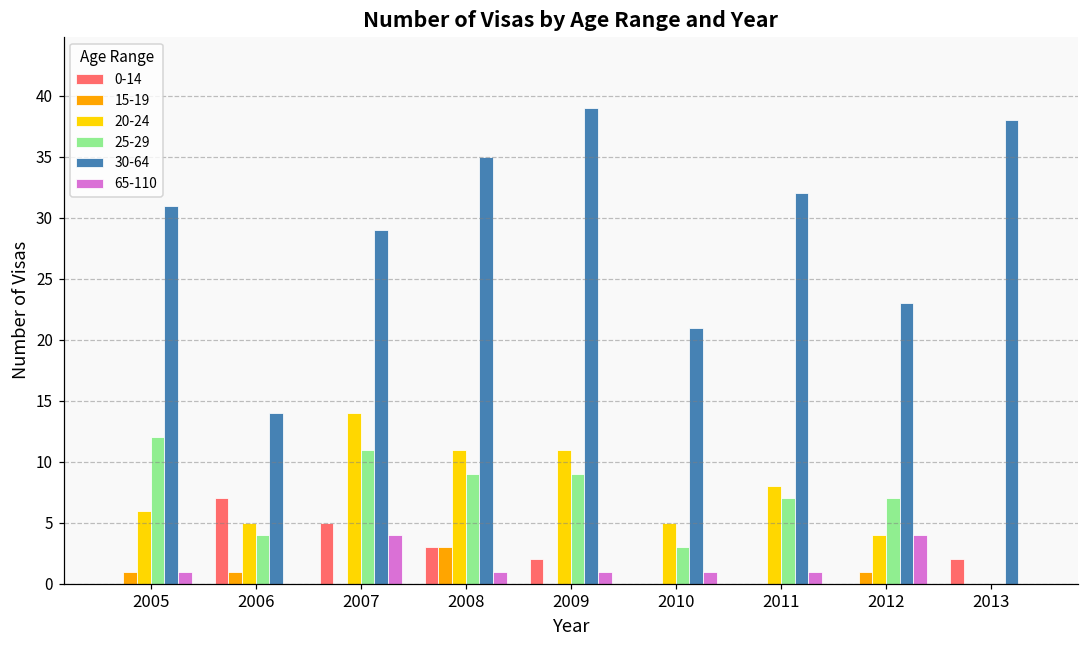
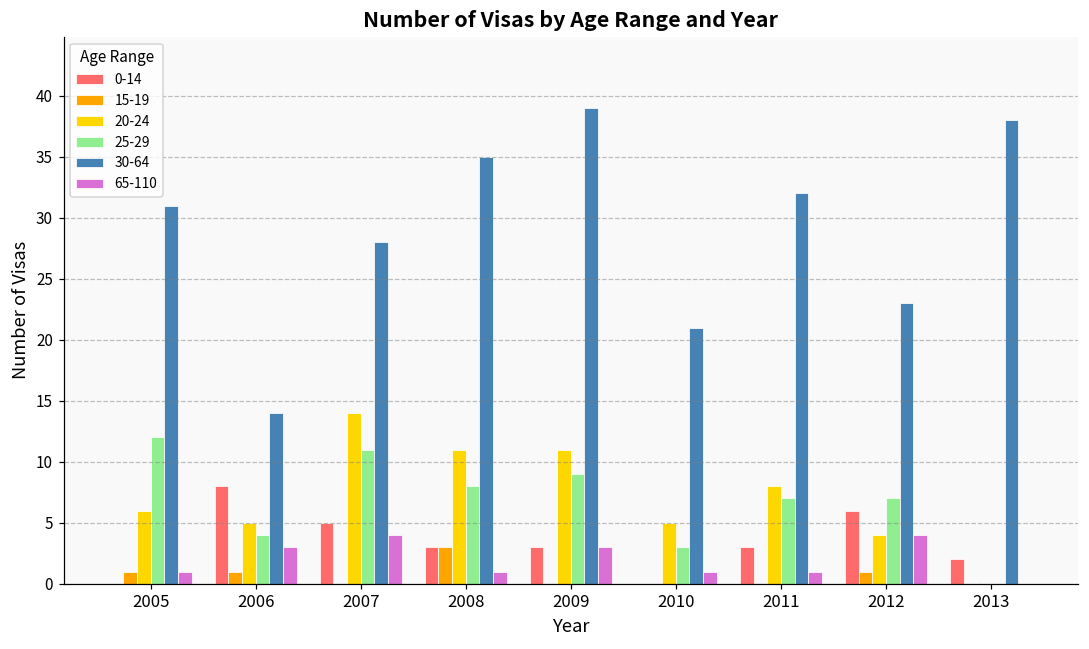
  {
    "0-14": {
      "2005": 0,
-     "2006": 7,
+     "2006": 8,
      "2007": 5,
      "2008": 3,
-     "2009": 2,
+     "2009": 3,
      "2010": 0,
-     "2011": 0,
-     "2012": 0,
+     "2011": 3,
+     "2012": 6,
      "2013": 2
    },
    "25-29": {
      "2005": 12,
      "2006": 4,
      "2007": 11,
-     "2008": 9,
+     "2008": 8,
      "2009": 9,
      "2010": 3,
      "2011": 7,
      "2012": 7,
      "2013": 0
    },
    "30-64": {
      "2005": 31,
      "2006": 14,
-     "2007": 29,
+     "2007": 28,
      "2008": 35,
      "2009": 39,
      "2010": 21,
      "2011": 32,
      "2012": 23,
      "2013": 38
    },
    "65-110": {
      "2005": 1,
-     "2006": 0,
+     "2006": 3,
      "2007": 4,
      "2008": 1,
-     "2009": 1,
+     "2009": 3,
      "2010": 1,
      "2011": 1,
      "2012": 4,
      "2013": 0
    }
  }
